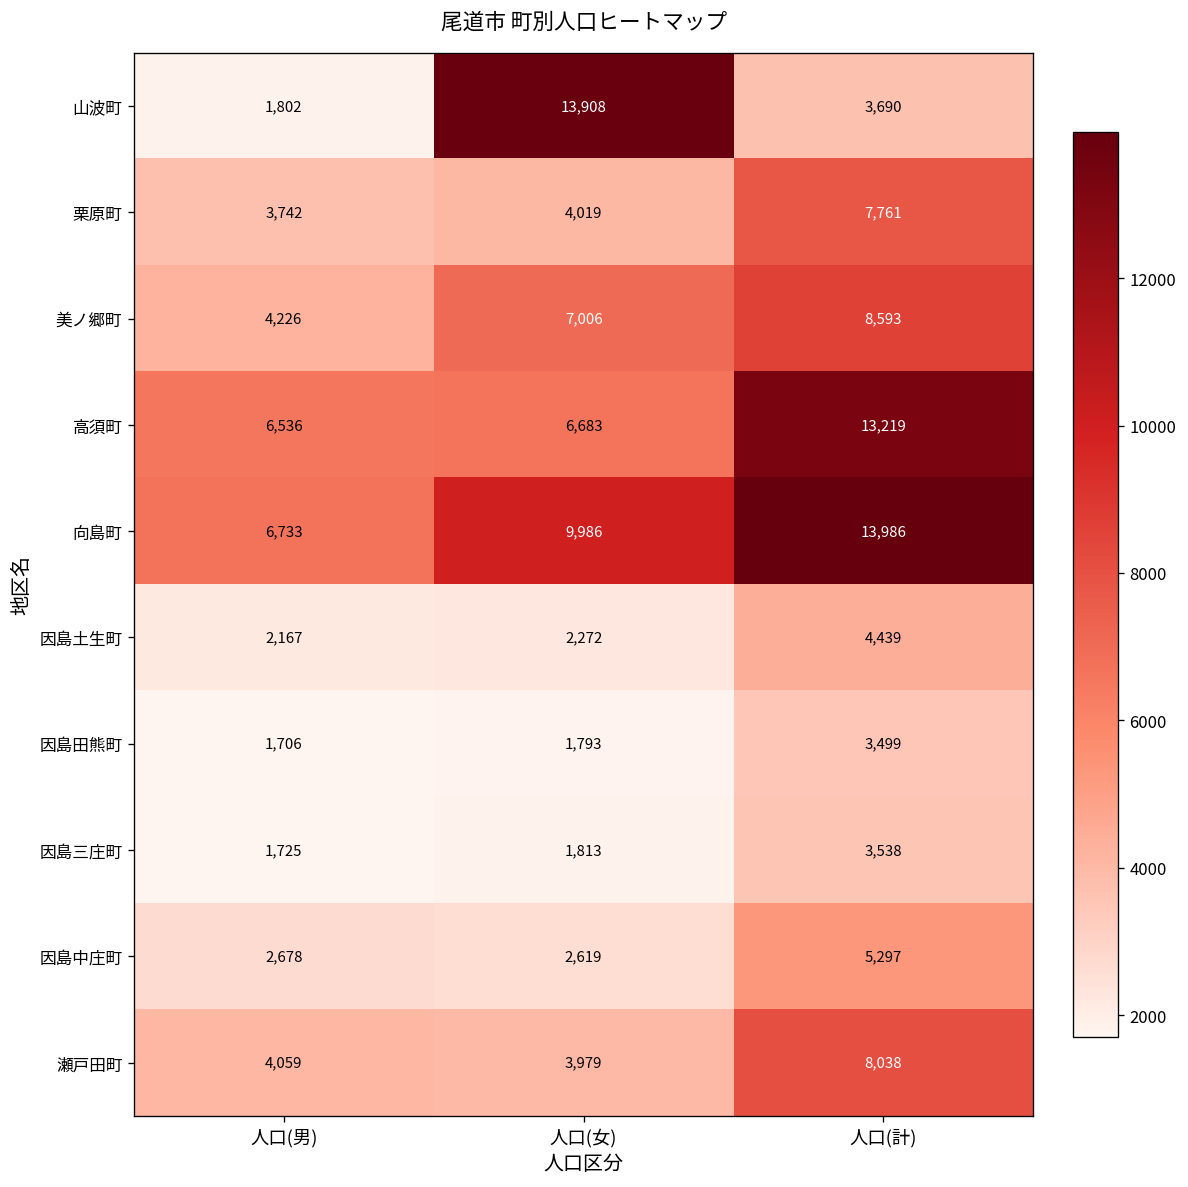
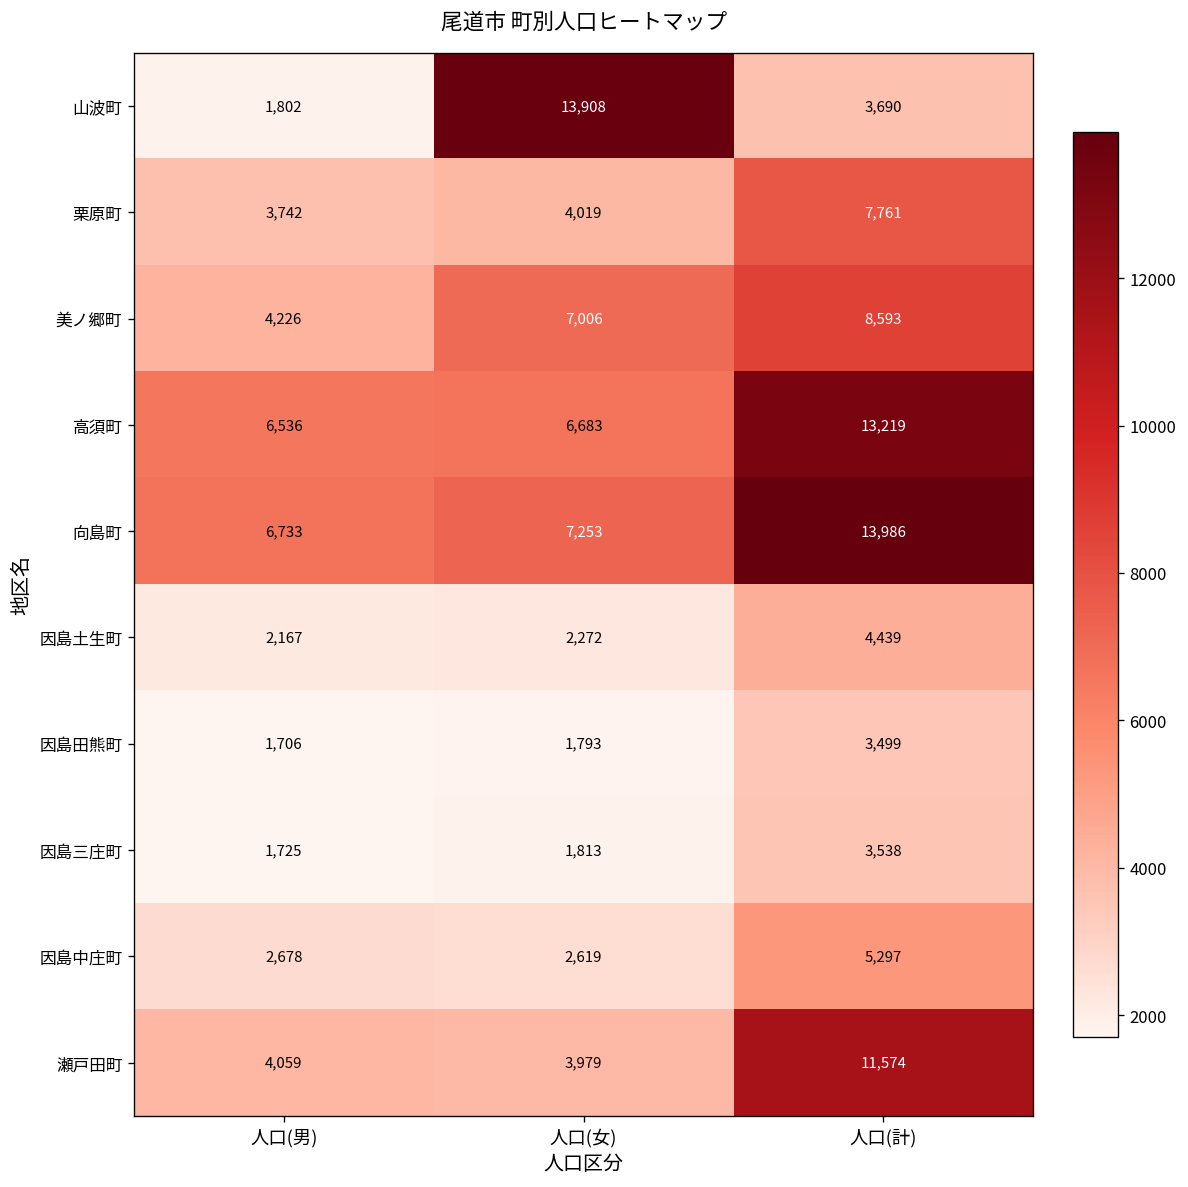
  {
    "山波町": {
      "人口(男)": "1,802",
      "人口(女)": "13,908",
      "人口(計)": "3,690"
    },
    "栗原町": {
      "人口(男)": "3,742",
      "人口(女)": "4,019",
      "人口(計)": "7,761"
    },
    "美ノ郷町": {
      "人口(男)": "4,226",
      "人口(女)": "7,006",
      "人口(計)": "8,593"
    },
    "高須町": {
      "人口(男)": "6,536",
      "人口(女)": "6,683",
      "人口(計)": "13,219"
    },
    "向島町": {
      "人口(男)": "6,733",
-     "人口(女)": "9,986",
+     "人口(女)": "7,253",
      "人口(計)": "13,986"
    },
    "因島土生町": {
      "人口(男)": "2,167",
      "人口(女)": "2,272",
      "人口(計)": "4,439"
    },
    "因島田熊町": {
      "人口(男)": "1,706",
      "人口(女)": "1,793",
      "人口(計)": "3,499"
    },
    "因島三庄町": {
      "人口(男)": "1,725",
      "人口(女)": "1,813",
      "人口(計)": "3,538"
    },
    "因島中庄町": {
      "人口(男)": "2,678",
      "人口(女)": "2,619",
      "人口(計)": "5,297"
    },
    "瀬戸田町": {
      "人口(男)": "4,059",
      "人口(女)": "3,979",
-     "人口(計)": "8,038"
+     "人口(計)": "11,574"
    }
  }
